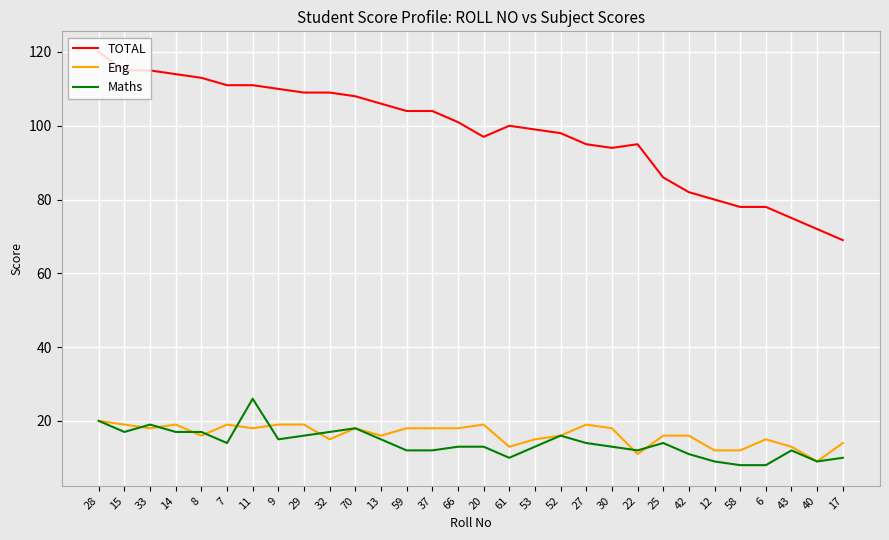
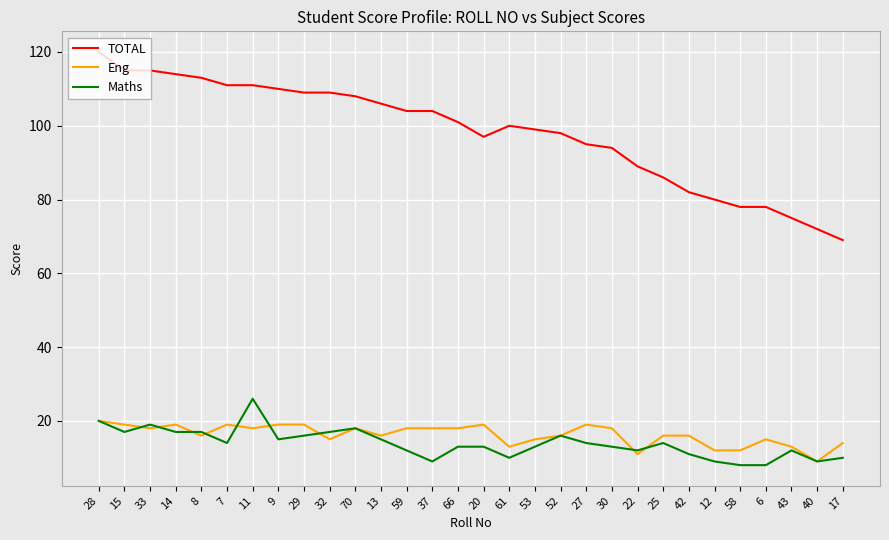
  {
    "TOTAL": {
      "14": 114,
      "8": 113,
      "7": 111,
      "11": 111,
      "9": 110,
      "29": 109,
      "32": 109,
      "70": 108,
      "13": 106,
      "59": 104,
      "37": 104,
      "66": 101,
      "20": 97,
      "61": 100,
      "53": 99,
      "52": 98,
      "27": 95,
      "30": 94,
-     "22": 95,
+     "22": 89,
      "25": 86,
      "42": 82,
      "12": 80,
      "58": 78,
      "6": 78,
      "43": 75,
      "40": 72,
      "17": 69
    },
    "Eng": {
      "15": 19,
      "33": 18,
      "14": 19,
      "8": 16,
      "7": 19,
      "11": 18,
      "9": 19,
      "29": 19,
      "32": 15,
      "13": 16,
      "59": 18,
      "37": 18,
      "66": 18,
      "20": 19,
      "61": 13,
      "53": 15,
      "27": 19,
      "30": 18,
      "22": 11,
      "25": 16,
      "42": 16,
      "12": 12,
      "58": 12,
      "6": 15,
      "43": 13,
      "17": 14
    },
    "Maths": {
      "15": 17,
      "33": 19,
      "14": 17,
      "8": 17,
      "7": 14,
      "11": 26,
      "9": 15,
      "29": 16,
      "32": 17,
      "13": 15,
      "59": 12,
-     "37": 12,
+     "37": 9,
      "66": 13,
      "20": 13,
      "61": 10,
      "53": 13,
      "27": 14,
      "30": 13,
      "22": 12,
      "25": 14,
      "42": 11,
      "12": 9,
      "58": 8,
      "6": 8,
      "43": 12,
      "17": 10
    }
  }
